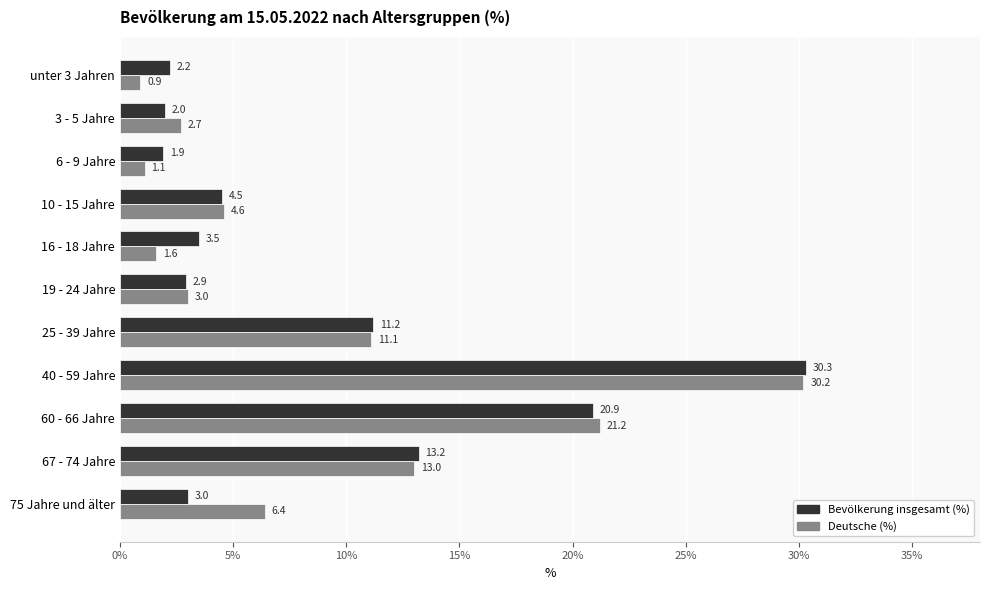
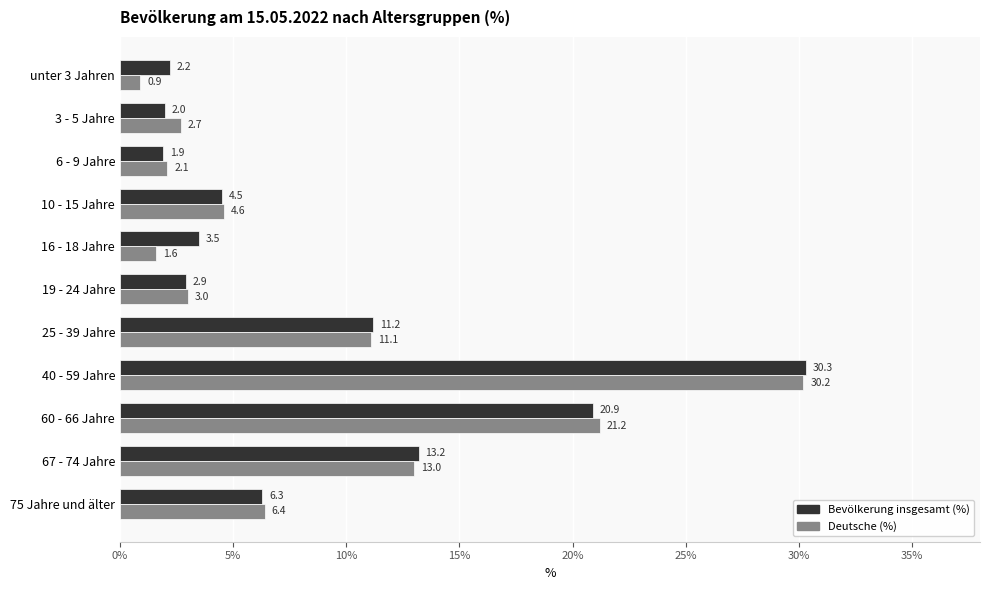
  {
    "Bevölkerung insgesamt (%)": {
      "unter 3 Jahren": 2.2,
      "3 - 5 Jahre": 2.0,
      "6 - 9 Jahre": 1.9,
      "10 - 15 Jahre": 4.5,
      "16 - 18 Jahre": 3.5,
      "19 - 24 Jahre": 2.9,
      "25 - 39 Jahre": 11.2,
      "40 - 59 Jahre": 30.3,
      "60 - 66 Jahre": 20.9,
      "67 - 74 Jahre": 13.2,
-     "75 Jahre und älter": 3.0
+     "75 Jahre und älter": 6.3
    },
    "Deutsche (%)": {
      "unter 3 Jahren": 0.9,
      "3 - 5 Jahre": 2.7,
-     "6 - 9 Jahre": 1.1,
+     "6 - 9 Jahre": 2.1,
      "10 - 15 Jahre": 4.6,
      "16 - 18 Jahre": 1.6,
      "19 - 24 Jahre": 3.0,
      "25 - 39 Jahre": 11.1,
      "40 - 59 Jahre": 30.2,
      "60 - 66 Jahre": 21.2,
      "67 - 74 Jahre": 13.0,
      "75 Jahre und älter": 6.4
    }
  }
